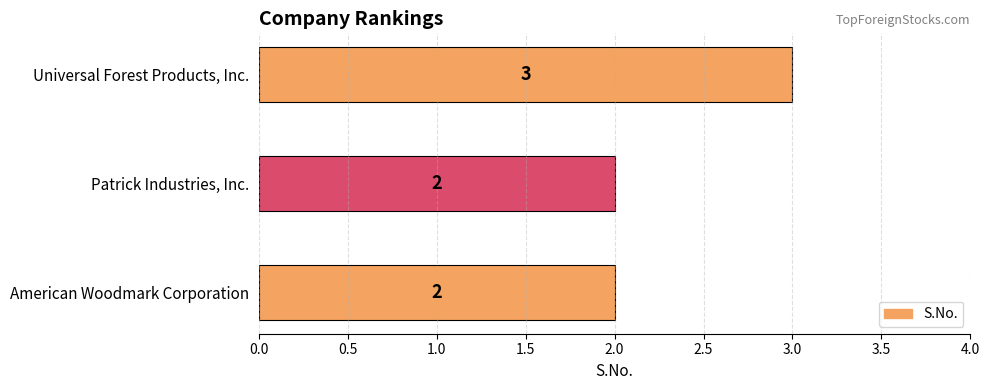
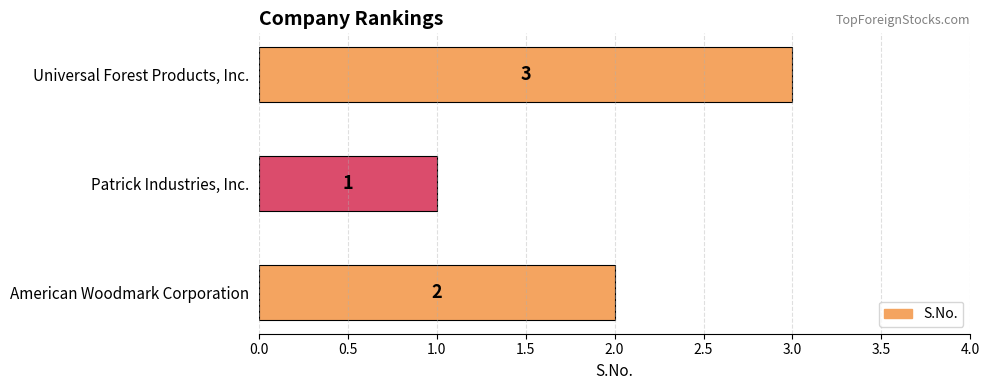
  {
    "Universal Forest Products, Inc.": 3,
-   "Patrick Industries, Inc.": 2,
+   "Patrick Industries, Inc.": 1,
    "American Woodmark Corporation": 2
  }
